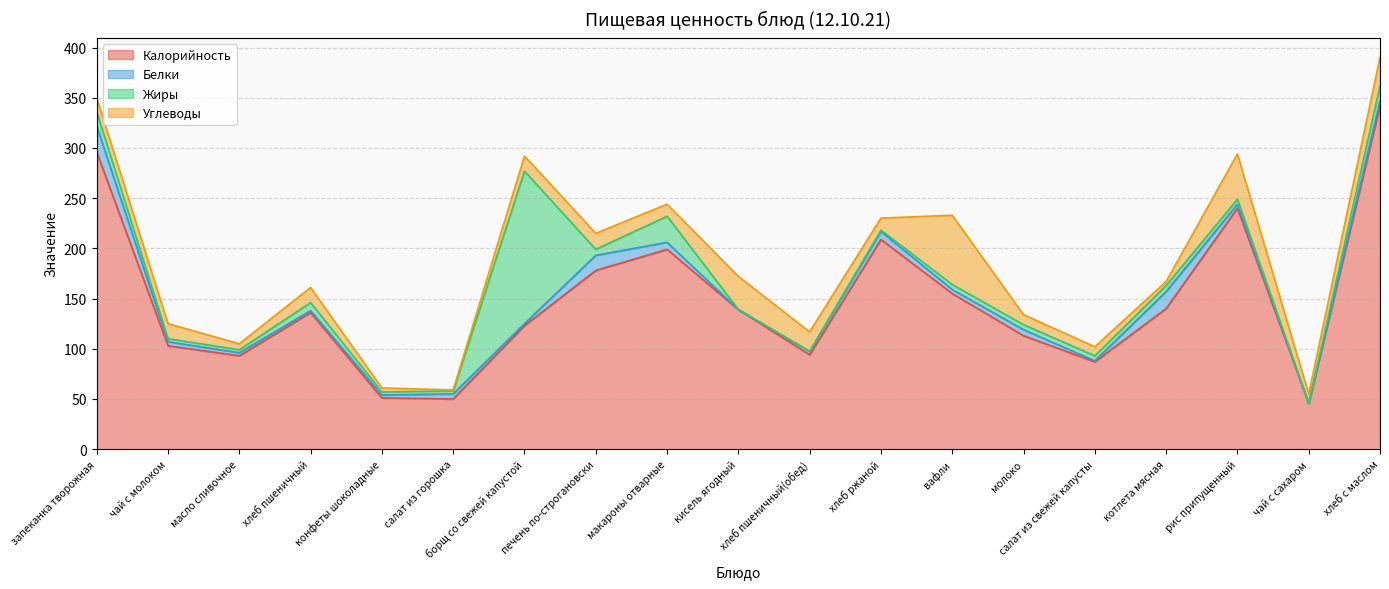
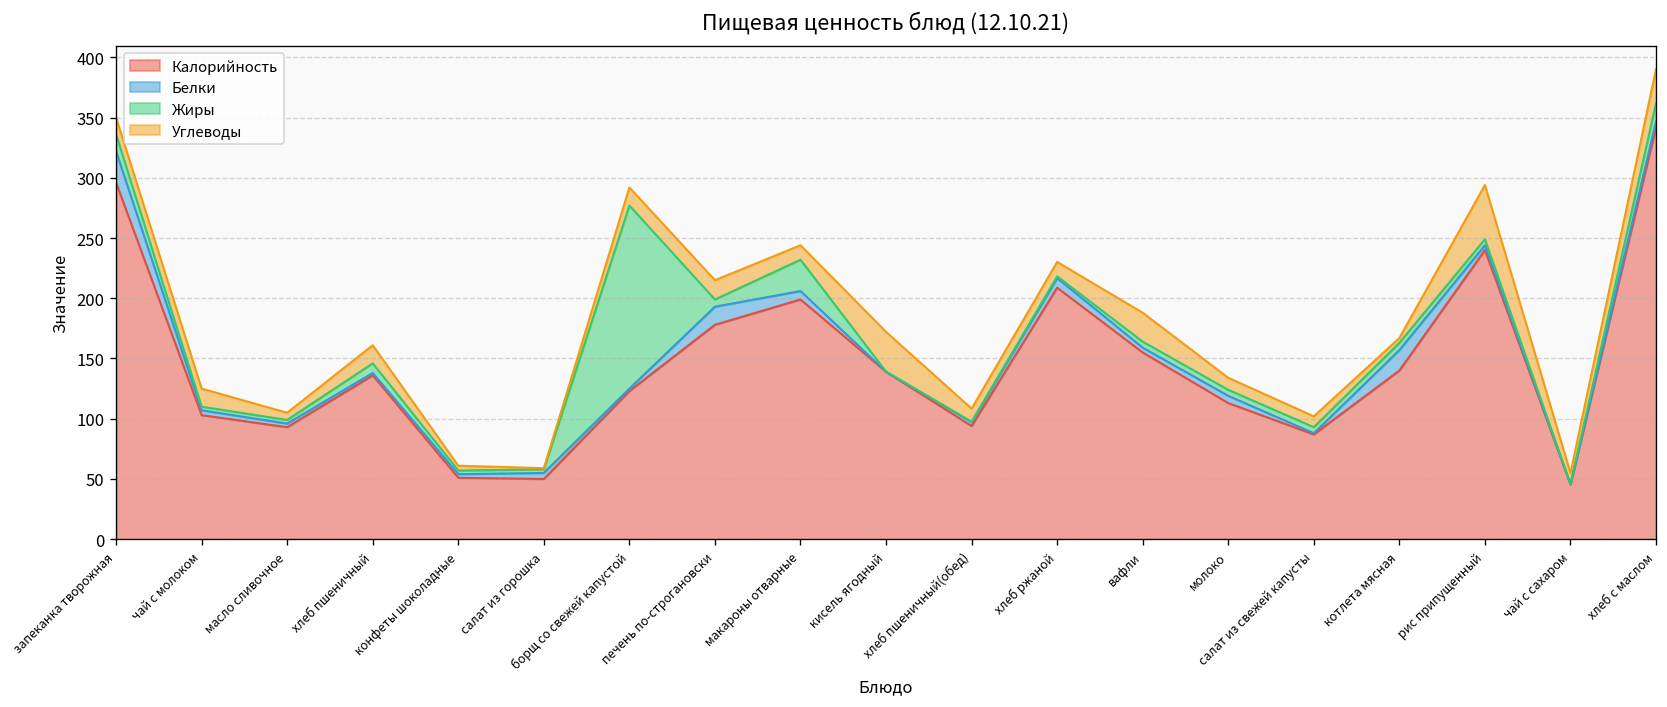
  {
    "Калорийность": {
      "запеканка творожная": 296,
      "чай с молоком": 103,
      "масло сливочное": 93,
      "конфеты шоколадные": 51,
      "салат из горошка": 50,
      "печень по-строгановски": 178,
      "макароны отварные": 199,
      "хлеб пшеничный(обед)": 94,
      "хлеб ржаной": 209,
      "вафли": 155,
      "молоко": 113,
      "котлета мясная": 140,
      "рис припущенный": 240,
      "хлеб с маслом": 342
    },
    "Белки": {
      "запеканка творожная": 26,
      "чай с молоком": 4,
      "масло сливочное": 3,
      "конфеты шоколадные": 3,
      "салат из горошка": 5,
      "печень по-строгановски": 15,
      "макароны отварные": 7,
      "вафли": 4,
      "молоко": 6,
      "котлета мясная": 17,
      "рис припущенный": 4,
      "хлеб с маслом": 5
    },
    "Жиры": {
      "запеканка творожная": 14,
      "чай с молоком": 3,
      "масло сливочное": 3,
      "хлеб пшеничный": 8,
      "конфеты шоколадные": 3,
      "борщ со свежей капустой": 152,
      "печень по-строгановски": 6,
      "макароны отварные": 26,
      "вафли": 5,
      "молоко": 5,
      "салат из свежей капусты": 5,
      "котлета мясная": 6,
      "рис припущенный": 5,
      "хлеб с маслом": 15
    },
    "Углеводы": {
      "запеканка творожная": 14,
      "чай с молоком": 15,
      "масло сливочное": 6,
      "хлеб пшеничный": 15,
      "конфеты шоколадные": 4,
      "борщ со свежей капустой": 15,
      "печень по-строгановски": 16,
      "макароны отварные": 12,
      "кисель ягодный": 33,
-     "хлеб пшеничный(обед)": 19,
+     "хлеб пшеничный(обед)": 11,
      "хлеб ржаной": 12,
-     "вафли": 69,
+     "вафли": 24,
      "молоко": 10,
      "салат из свежей капусты": 9,
      "котлета мясная": 4,
      "рис припущенный": 45,
      "чай с сахаром": 9,
      "хлеб с маслом": 28
    }
  }
